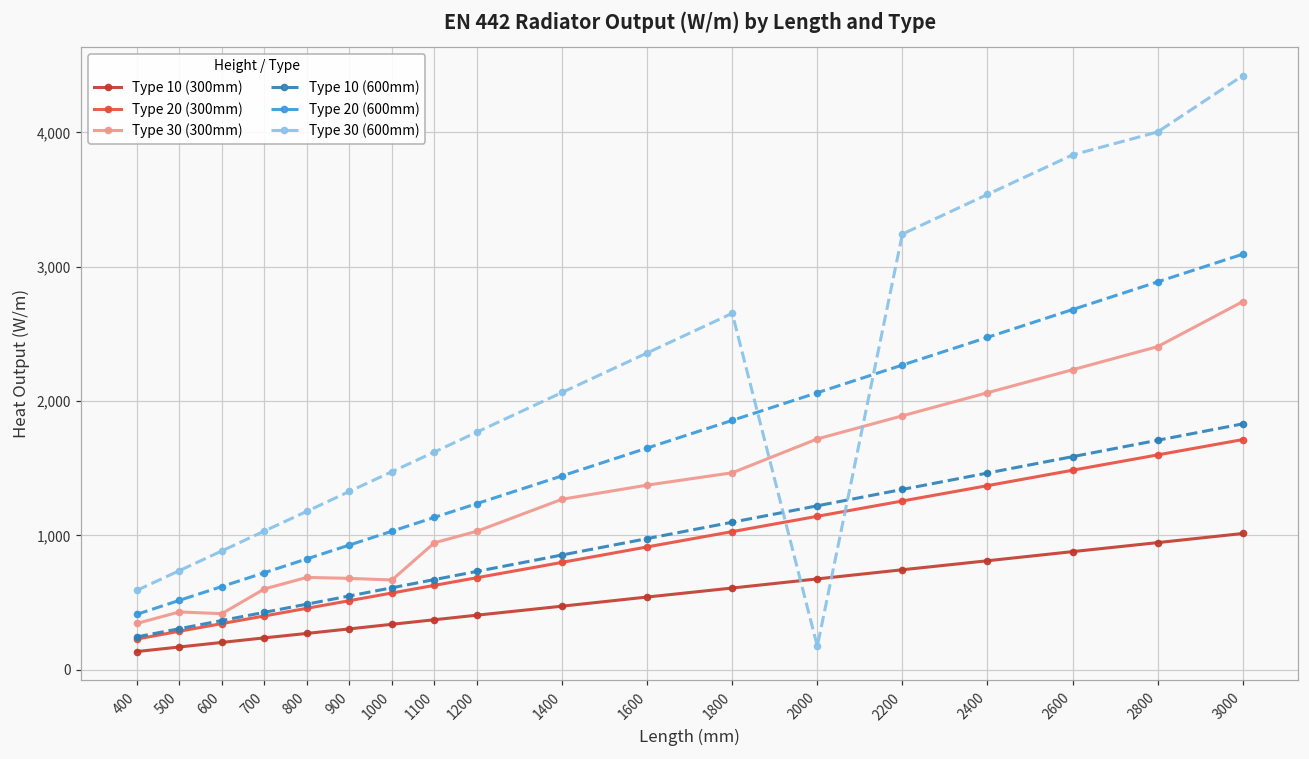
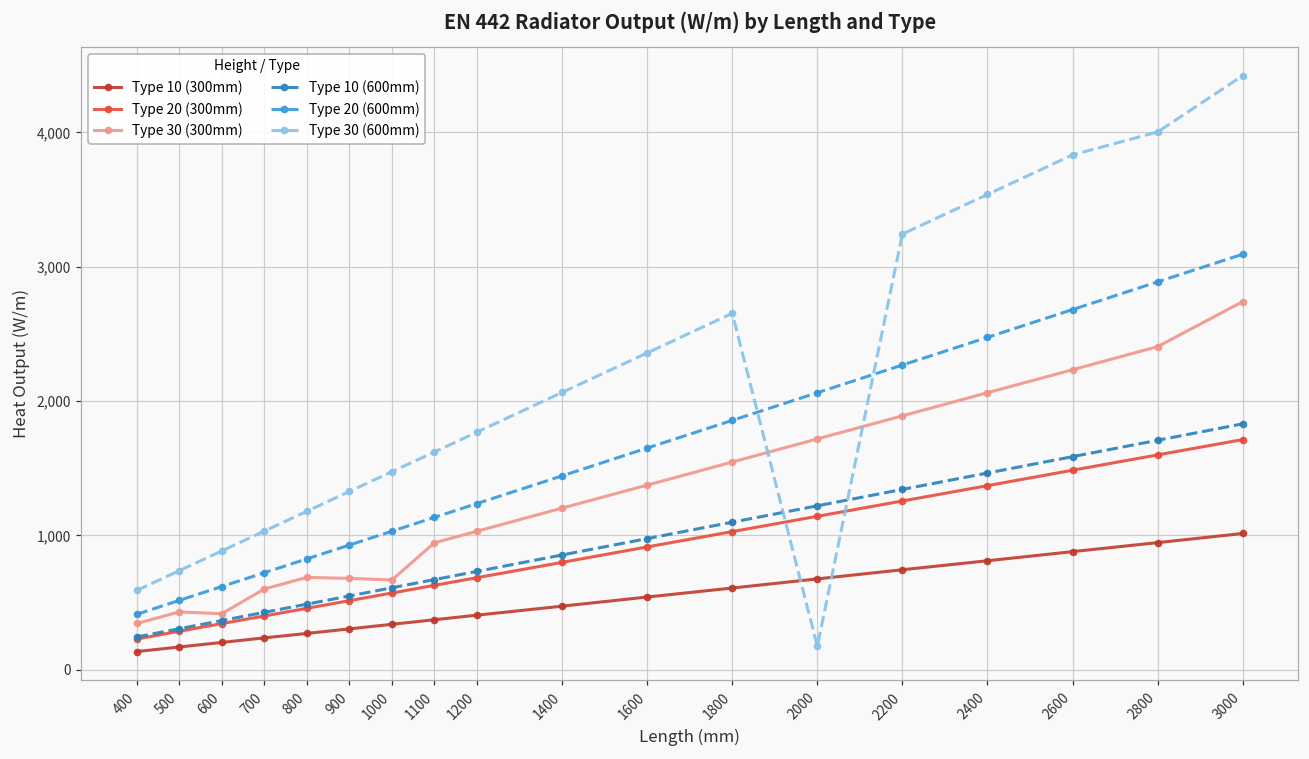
  {
    "Type 30 (300mm)": {
      "400": "340",
      "500": "430",
      "600": "420",
      "700": "600",
      "800": "690",
      "900": "680",
      "1000": "670",
      "1100": "950",
      "1200": "1,030",
-     "1400": "1,270",
+     "1400": "1,200",
      "1600": "1,370",
-     "1800": "1,470",
+     "1800": "1,550",
      "2000": "1,720",
      "2200": "1,890",
      "2400": "2,060",
      "2600": "2,230",
      "2800": "2,410",
      "3000": "2,740"
    },
    "Type 30 (600mm)": {
      "400": "590",
      "500": "740",
      "600": "880",
      "700": "1,030",
      "800": "1,180",
      "900": "1,330",
      "1000": "1,470",
      "1100": "1,620",
      "1200": "1,770",
      "1400": "2,060",
      "1600": "2,360",
      "1800": "2,650",
      "2000": "170",
      "2200": "3,240",
      "2400": "3,540",
      "2600": "3,830",
      "2800": "4,000",
      "3000": "4,420"
    }
  }
